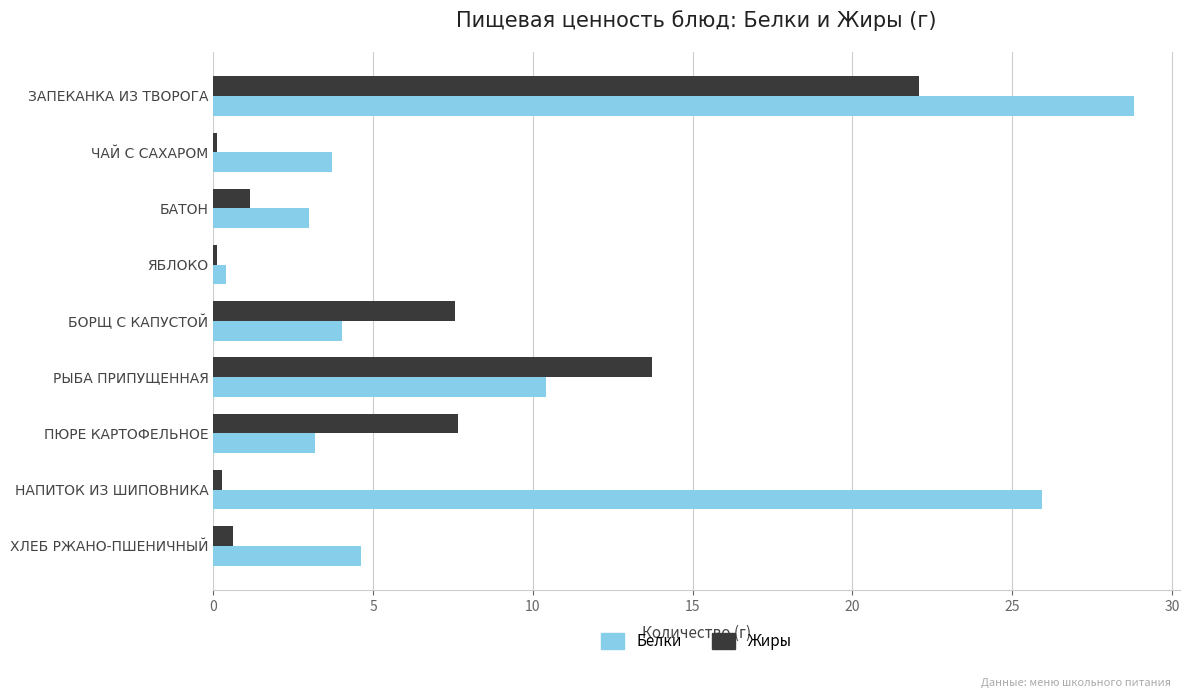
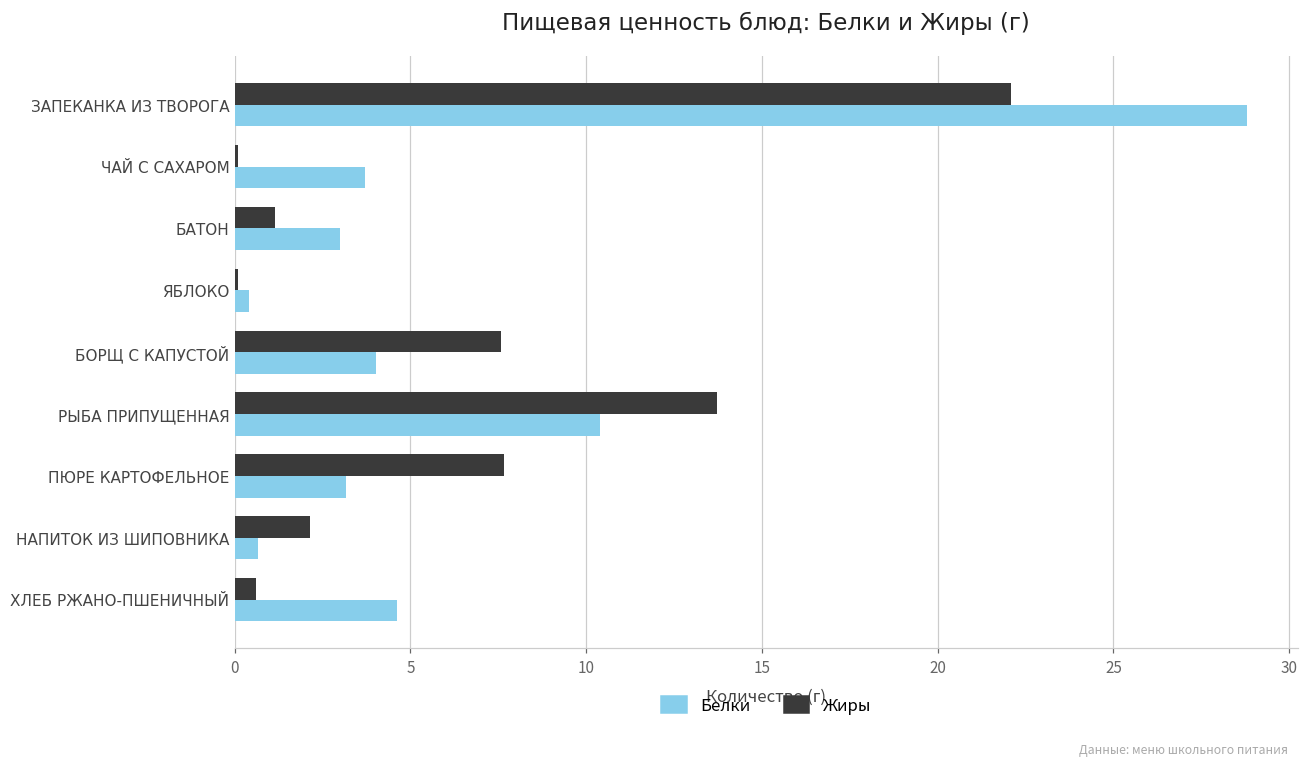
  {
    "Белки": {
      "ЗАПЕКАНКА ИЗ ТВОРОГА": 28.8,
      "ЧАЙ С САХАРОМ": 3.7,
      "БАТОН": 3.0,
      "ЯБЛОКО": 0.4,
      "БОРЩ С КАПУСТОЙ": 4.0,
      "РЫБА ПРИПУЩЕННАЯ": 10.4,
      "ПЮРЕ КАРТОФЕЛЬНОЕ": 3.2,
-     "НАПИТОК ИЗ ШИПОВНИКА": 25.9,
+     "НАПИТОК ИЗ ШИПОВНИКА": 0.7,
      "ХЛЕБ РЖАНО-ПШЕНИЧНЫЙ": 4.6
    },
    "Жиры": {
      "ЗАПЕКАНКА ИЗ ТВОРОГА": 22.1,
      "ЧАЙ С САХАРОМ": 0.1,
      "БАТОН": 1.2,
      "ЯБЛОКО": 0.1,
      "БОРЩ С КАПУСТОЙ": 7.6,
      "РЫБА ПРИПУЩЕННАЯ": 13.7,
      "ПЮРЕ КАРТОФЕЛЬНОЕ": 7.7,
-     "НАПИТОК ИЗ ШИПОВНИКА": 0.3,
+     "НАПИТОК ИЗ ШИПОВНИКА": 2.1,
      "ХЛЕБ РЖАНО-ПШЕНИЧНЫЙ": 0.6
    }
  }
